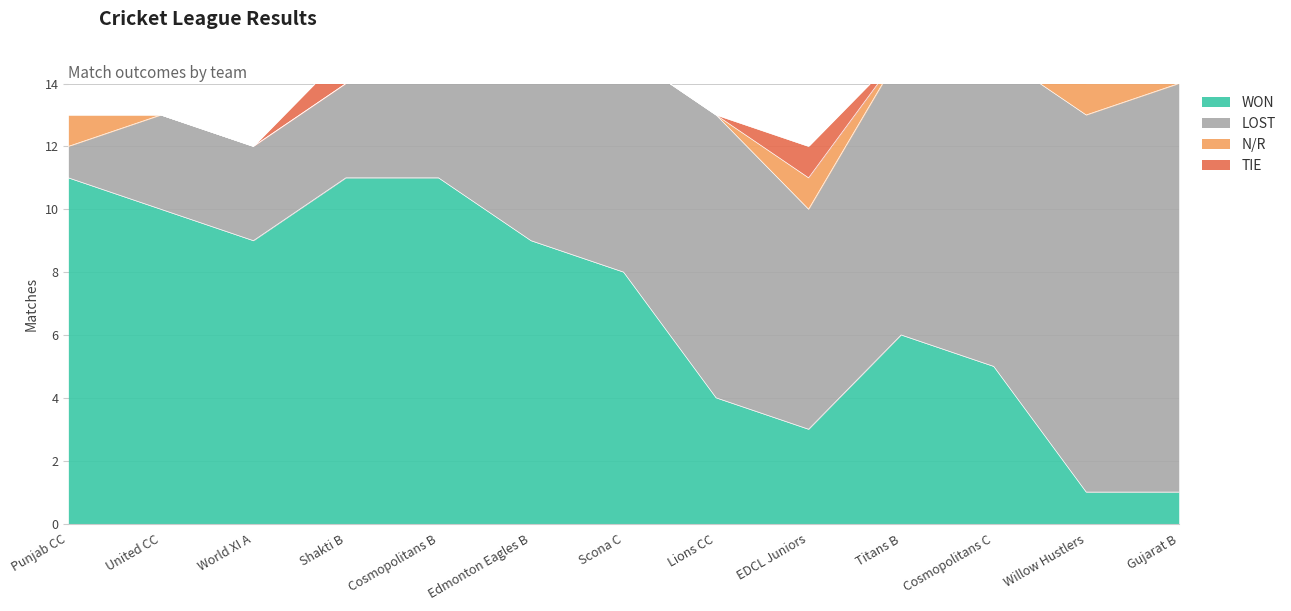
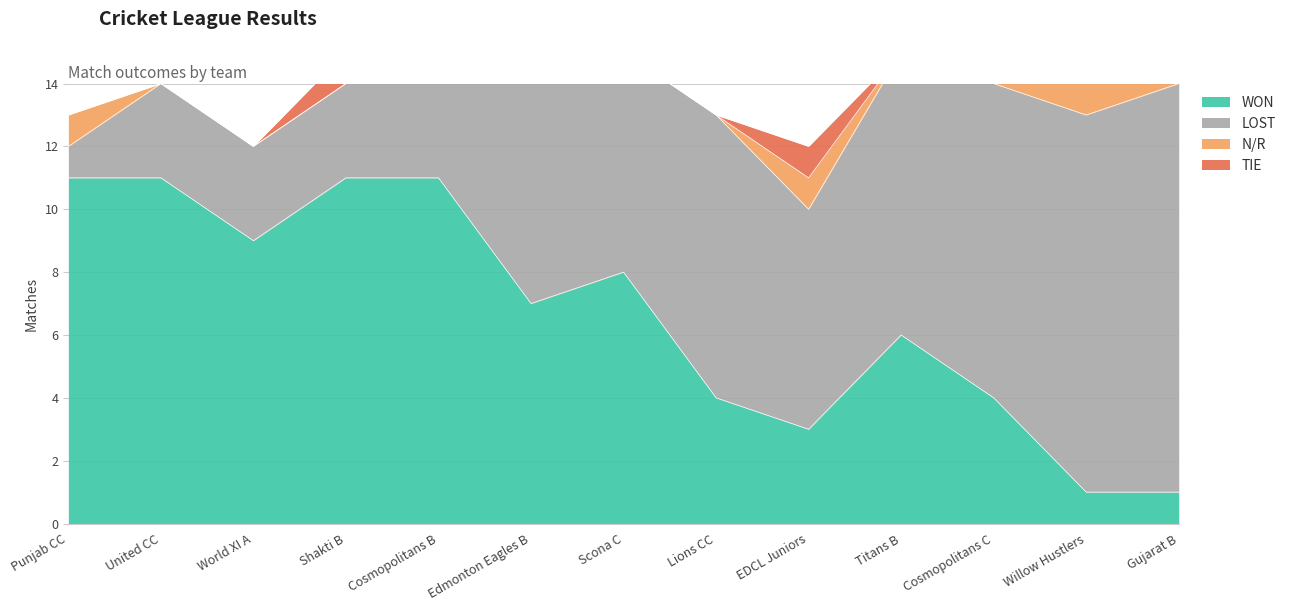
  {
    "WON": {
      "Punjab CC": 11,
-     "United CC": 10,
+     "United CC": 11,
      "World XI A": 9,
      "Shakti B": 11,
      "Cosmopolitans B": 11,
-     "Edmonton Eagles B": 9,
+     "Edmonton Eagles B": 7,
      "Scona C": 8,
      "Lions CC": 4,
      "EDCL Juniors": 3,
      "Titans B": 6,
-     "Cosmopolitans C": 5,
+     "Cosmopolitans C": 4,
      "Willow Hustlers": 1,
      "Gujarat B": 1
    },
    "LOST": {
      "Punjab CC": 1,
      "EDCL Juniors": 7,
      "Willow Hustlers": 12
    }
  }
